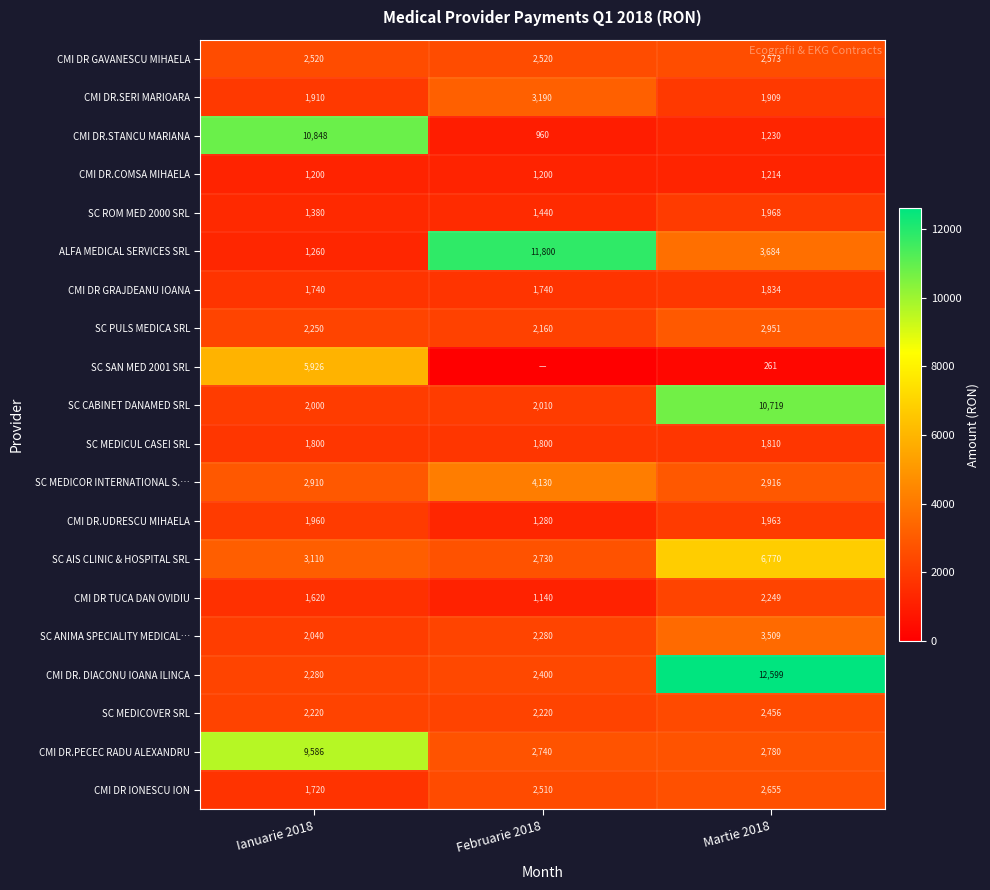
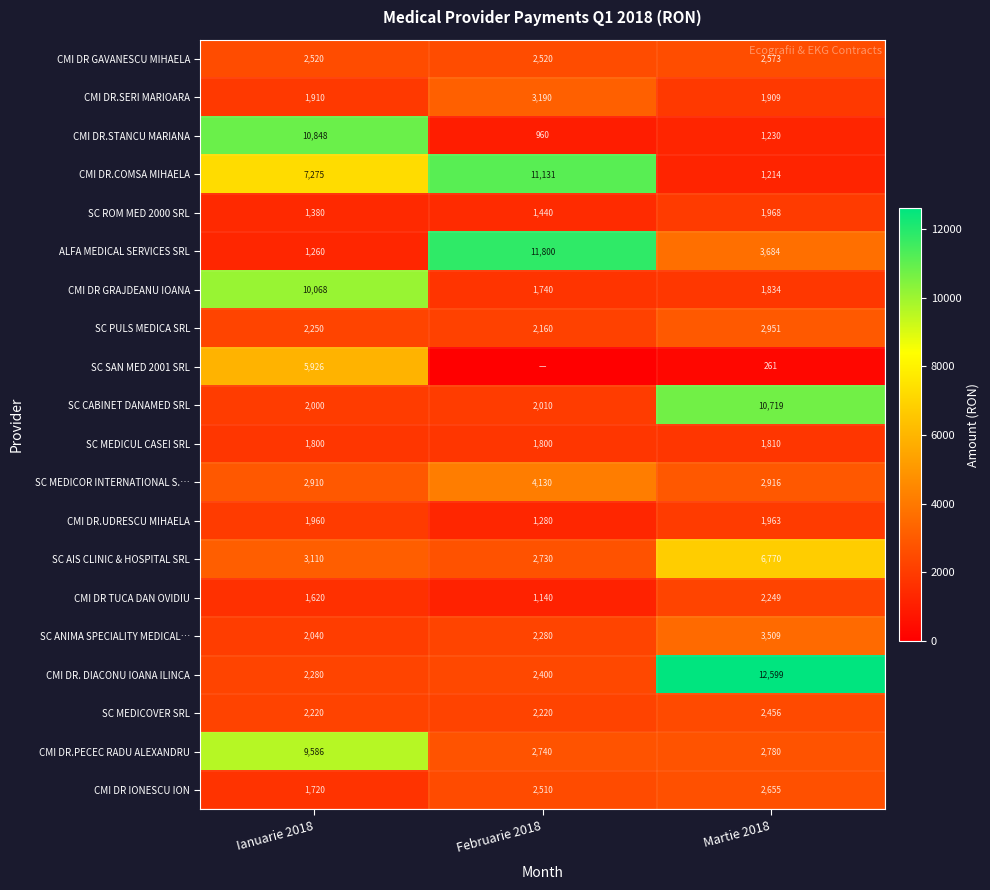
  {
    "CMI DR GAVANESCU MIHAELA": {
      "Ianuarie 2018": "2,520",
      "Februarie 2018": "2,520"
    },
    "CMI DR.SERI MARIOARA": {
      "Ianuarie 2018": "1,910",
      "Februarie 2018": "3,190",
      "Martie 2018": "1,909"
    },
    "CMI DR.STANCU MARIANA": {
      "Ianuarie 2018": "10,848",
      "Februarie 2018": "960",
      "Martie 2018": "1,230"
    },
    "CMI DR.COMSA MIHAELA": {
-     "Ianuarie 2018": "1,200",
-     "Februarie 2018": "1,200",
+     "Ianuarie 2018": "7,275",
+     "Februarie 2018": "11,131",
      "Martie 2018": "1,214"
    },
    "SC ROM MED 2000 SRL": {
      "Ianuarie 2018": "1,380",
      "Februarie 2018": "1,440",
      "Martie 2018": "1,968"
    },
    "ALFA MEDICAL SERVICES SRL": {
      "Ianuarie 2018": "1,260",
      "Februarie 2018": "11,800",
      "Martie 2018": "3,684"
    },
    "CMI DR GRAJDEANU IOANA": {
-     "Ianuarie 2018": "1,740",
+     "Ianuarie 2018": "10,068",
      "Februarie 2018": "1,740",
      "Martie 2018": "1,834"
    },
    "SC PULS MEDICA SRL": {
      "Ianuarie 2018": "2,250",
      "Februarie 2018": "2,160",
      "Martie 2018": "2,951"
    },
    "SC SAN MED 2001 SRL": {
      "Ianuarie 2018": "5,926",
      "Martie 2018": "261"
    },
    "SC CABINET DANAMED SRL": {
      "Ianuarie 2018": "2,000",
      "Februarie 2018": "2,010",
      "Martie 2018": "10,719"
    },
    "SC MEDICUL CASEI SRL": {
      "Ianuarie 2018": "1,800",
      "Februarie 2018": "1,800",
      "Martie 2018": "1,810"
    },
    "SC MEDICOR INTERNATIONAL S.…": {
      "Ianuarie 2018": "2,910",
      "Februarie 2018": "4,130",
      "Martie 2018": "2,916"
    },
    "CMI DR.UDRESCU MIHAELA": {
      "Ianuarie 2018": "1,960",
      "Februarie 2018": "1,280",
      "Martie 2018": "1,963"
    },
    "SC AIS CLINIC & HOSPITAL SRL": {
      "Ianuarie 2018": "3,110",
      "Februarie 2018": "2,730",
      "Martie 2018": "6,770"
    },
    "CMI DR TUCA DAN OVIDIU": {
      "Ianuarie 2018": "1,620",
      "Februarie 2018": "1,140",
      "Martie 2018": "2,249"
    },
    "SC ANIMA SPECIALITY MEDICAL…": {
      "Ianuarie 2018": "2,040",
      "Februarie 2018": "2,280",
      "Martie 2018": "3,509"
    },
    "CMI DR. DIACONU IOANA ILINCA": {
      "Ianuarie 2018": "2,280",
      "Februarie 2018": "2,400",
      "Martie 2018": "12,599"
    },
    "SC MEDICOVER SRL": {
      "Ianuarie 2018": "2,220",
      "Februarie 2018": "2,220",
      "Martie 2018": "2,456"
    },
    "CMI DR.PECEC RADU ALEXANDRU": {
      "Ianuarie 2018": "9,586",
      "Februarie 2018": "2,740",
      "Martie 2018": "2,780"
    },
    "CMI DR IONESCU ION": {
      "Ianuarie 2018": "1,720",
      "Februarie 2018": "2,510",
      "Martie 2018": "2,655"
    }
  }
